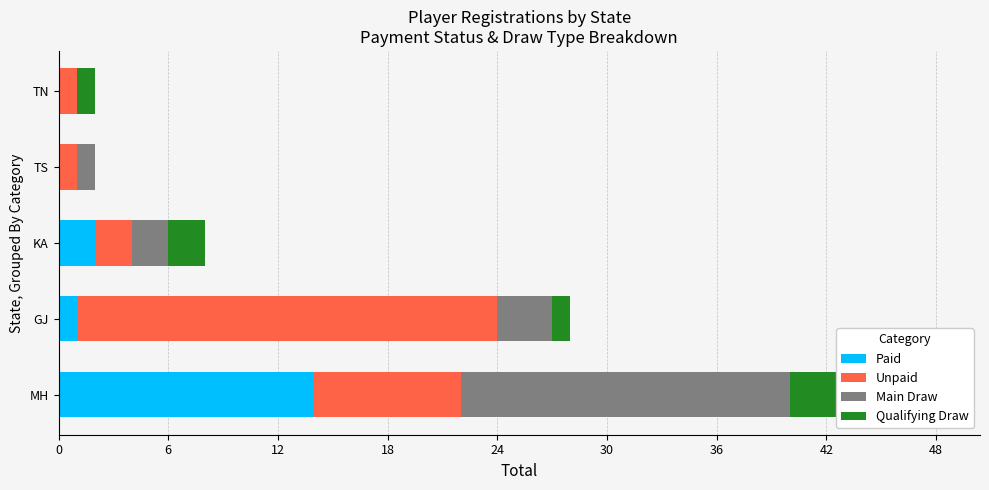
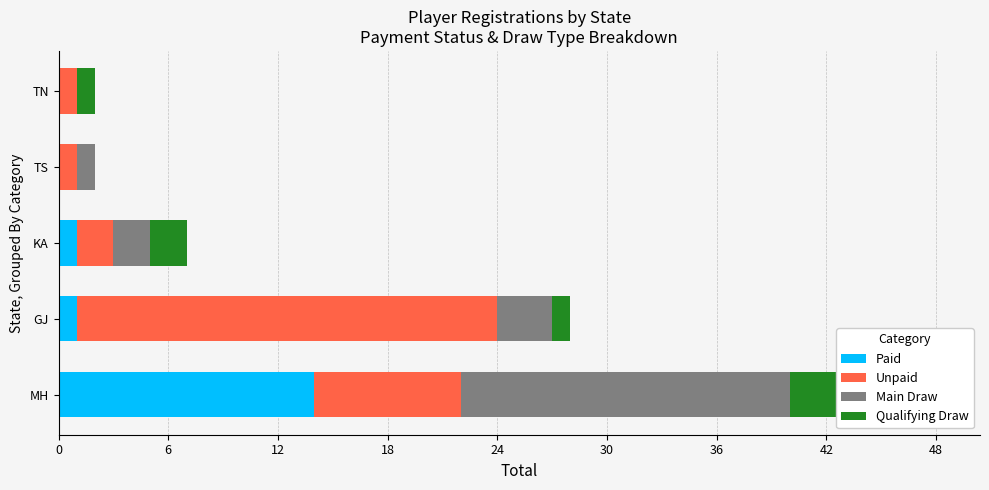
  {
    "Paid": {
      "TN": 0,
      "TS": 0,
-     "KA": 2,
+     "KA": 1,
      "GJ": 1,
      "MH": 14
    },
    "Unpaid": {
      "TN": 1,
      "TS": 1,
      "KA": 2,
      "GJ": 23,
      "MH": 8
    },
    "Main Draw": {
      "TN": 0,
      "TS": 1,
      "KA": 2,
      "GJ": 3,
      "MH": 18
    },
    "Qualifying Draw": {
      "TN": 1,
      "TS": 0,
      "KA": 2,
      "GJ": 1
    }
  }
